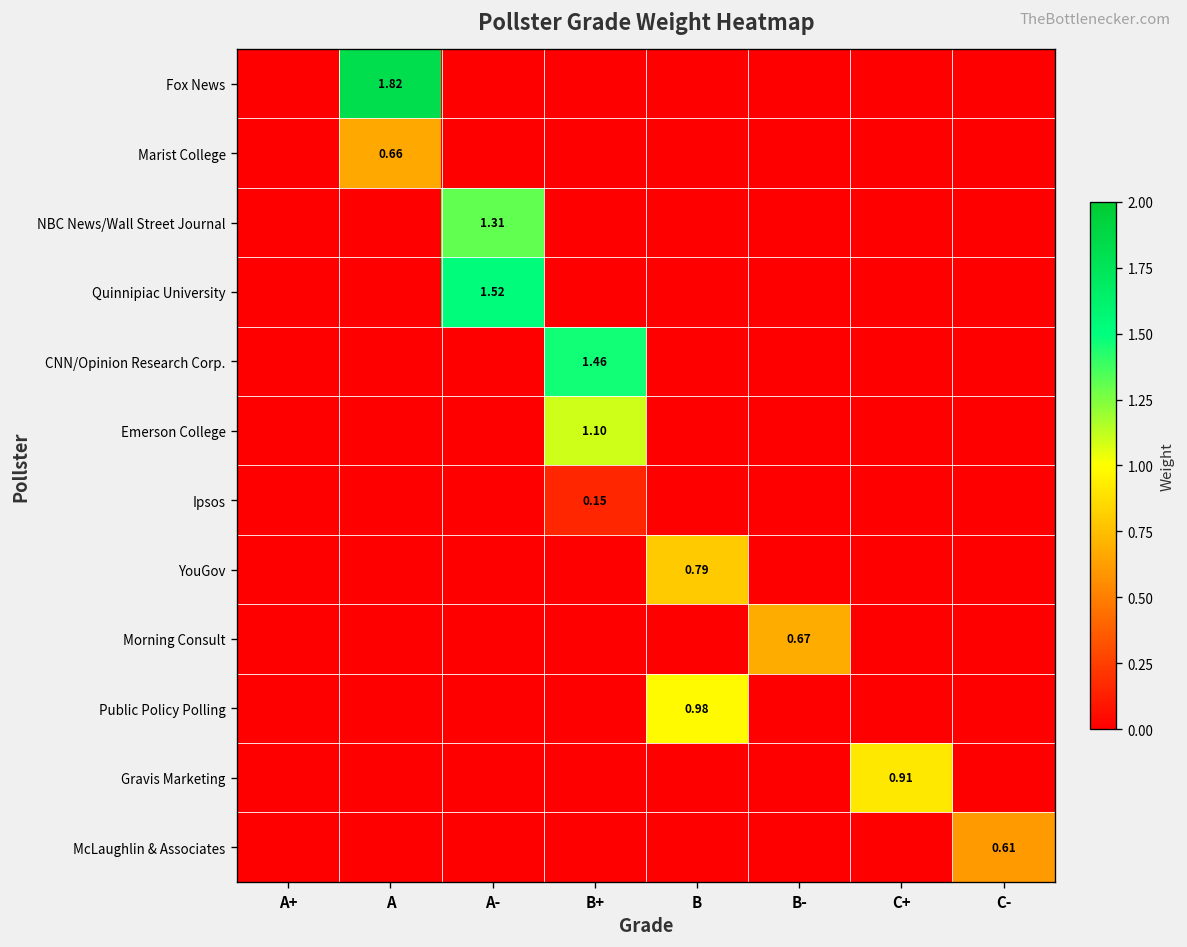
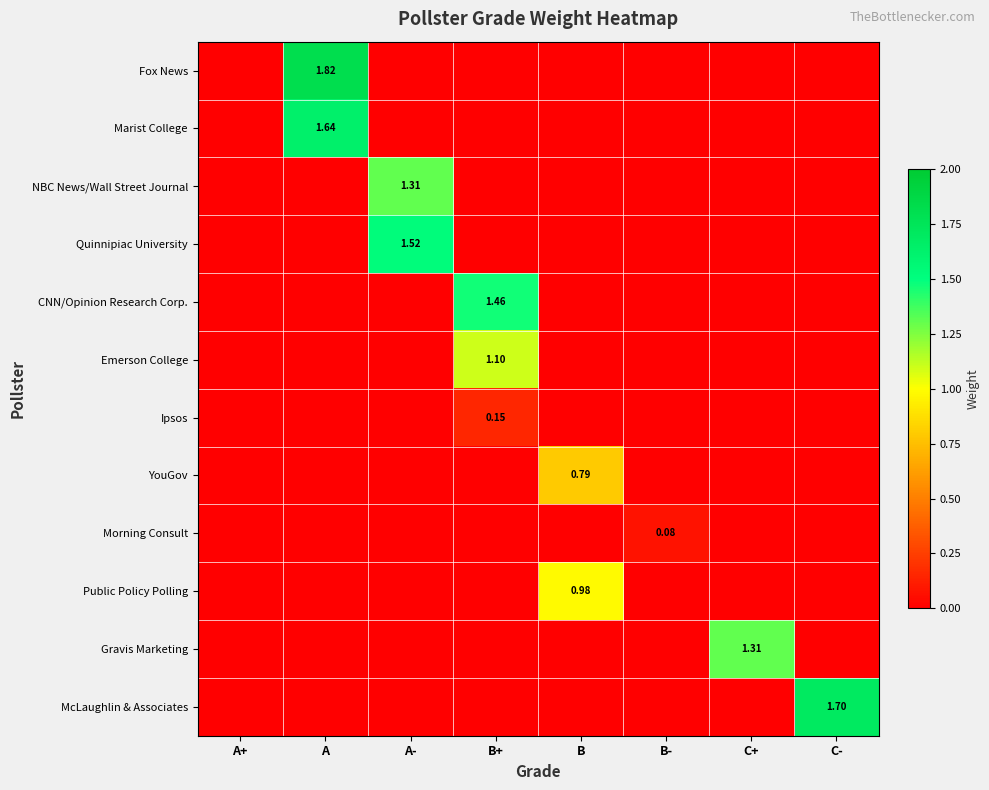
  {
    "Fox News": {
      "A": 1.82
    },
    "Marist College": {
-     "A": 0.66
+     "A": 1.64
    },
    "NBC News/Wall Street Journal": {
      "A-": 1.31
    },
    "Quinnipiac University": {
      "A-": 1.52
    },
    "CNN/Opinion Research Corp.": {
      "B+": 1.46
    },
    "Emerson College": {
      "B+": 1.10
    },
    "Ipsos": {
      "B+": 0.15
    },
    "YouGov": {
      "B": 0.79
    },
    "Morning Consult": {
-     "B-": 0.67
+     "B-": 0.08
    },
    "Public Policy Polling": {
      "B": 0.98
    },
    "Gravis Marketing": {
-     "C+": 0.91
+     "C+": 1.31
    },
    "McLaughlin & Associates": {
-     "C-": 0.61
+     "C-": 1.70
    }
  }
